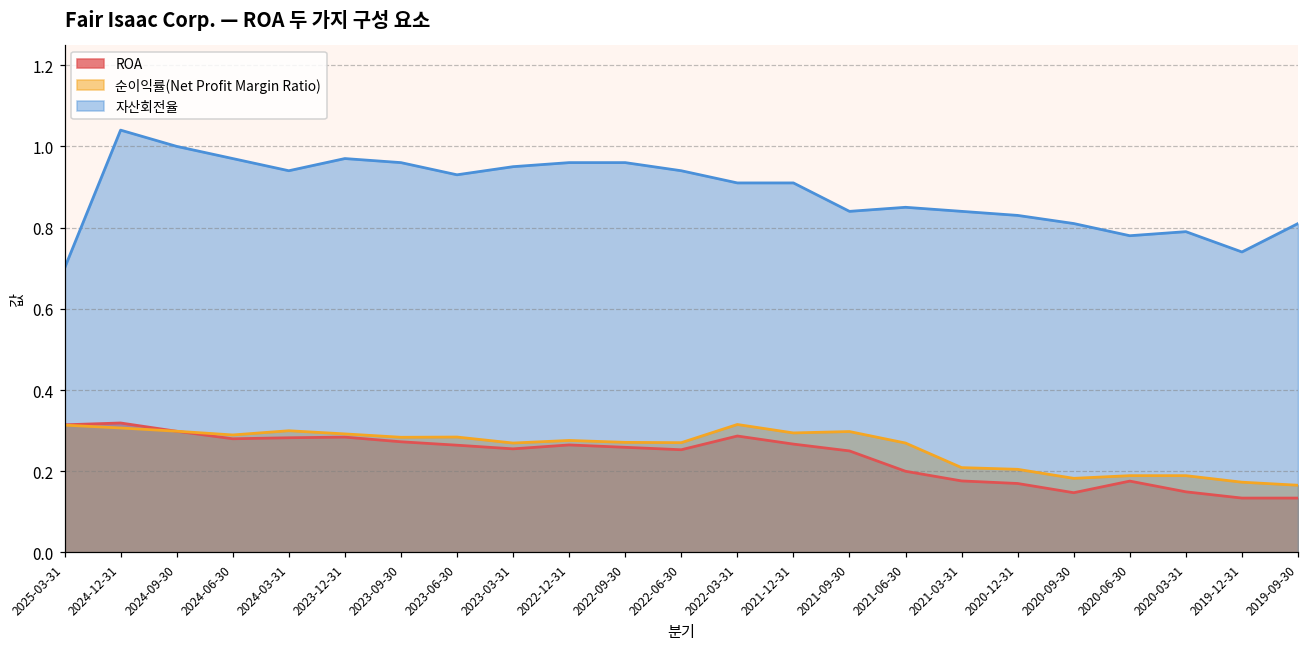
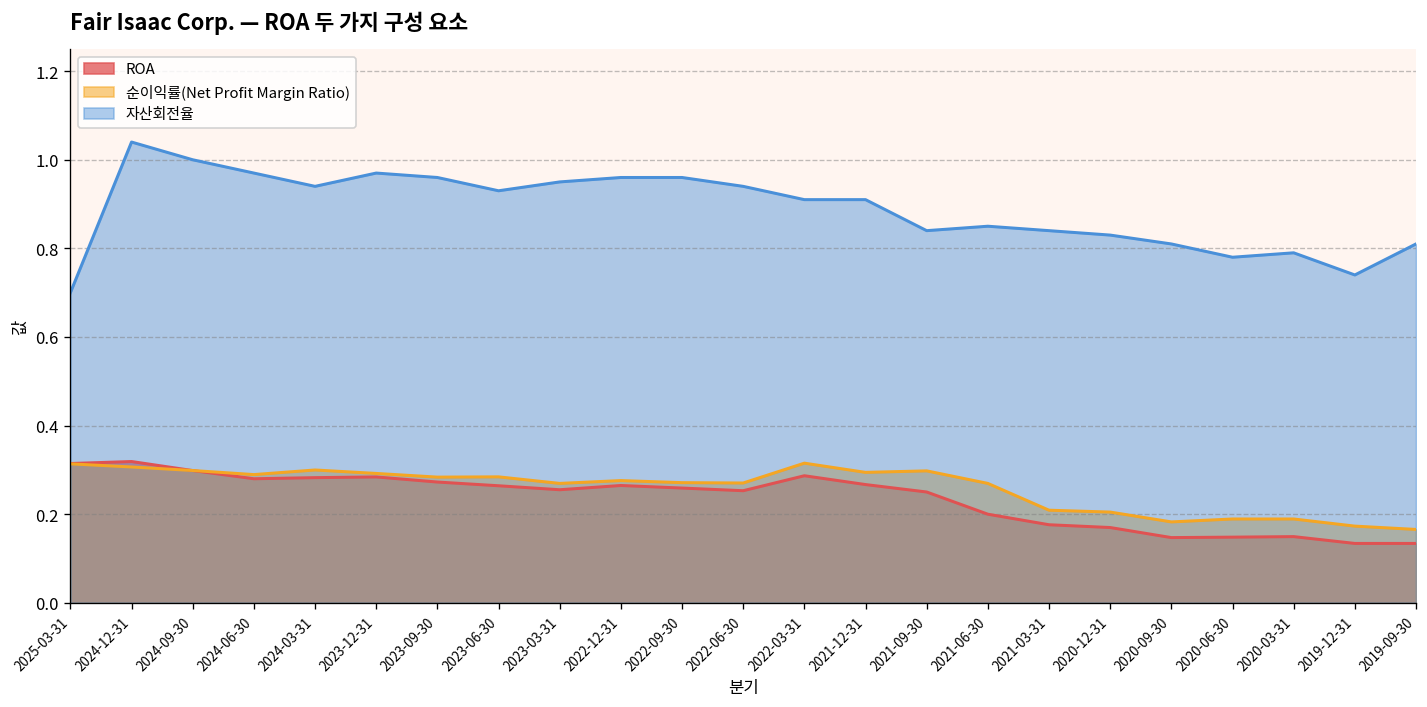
  {
    "ROA": {
      "2024-12-31": 0.32,
      "2024-06-30": 0.28,
      "2024-03-31": 0.28,
      "2023-12-31": 0.28,
      "2023-09-30": 0.27,
      "2023-06-30": 0.26,
      "2023-03-31": 0.26,
      "2022-12-31": 0.26,
      "2022-09-30": 0.26,
      "2022-06-30": 0.25,
      "2022-03-31": 0.29,
      "2021-12-31": 0.27,
      "2021-09-30": 0.25,
      "2021-06-30": 0.20,
      "2021-03-31": 0.18,
      "2020-12-31": 0.17,
      "2020-09-30": 0.15,
-     "2020-06-30": 0.18,
+     "2020-06-30": 0.15,
      "2020-03-31": 0.15,
      "2019-12-31": 0.13,
      "2019-09-30": 0.13
    },
    "순이익률(Net Profit Margin Ratio)": {
      "2024-12-31": 0.31,
      "2024-06-30": 0.29,
      "2024-03-31": 0.30,
      "2023-12-31": 0.29,
      "2023-09-30": 0.28,
      "2023-06-30": 0.28,
      "2023-03-31": 0.27,
      "2022-12-31": 0.28,
      "2022-09-30": 0.27,
      "2022-06-30": 0.27,
      "2022-03-31": 0.32,
      "2021-12-31": 0.29,
      "2021-09-30": 0.30,
      "2021-06-30": 0.27,
      "2021-03-31": 0.21,
      "2020-12-31": 0.20,
      "2020-09-30": 0.18,
      "2020-06-30": 0.19,
      "2020-03-31": 0.19,
      "2019-12-31": 0.17,
      "2019-09-30": 0.17
    },
    "자산회전율": {
      "2025-03-31": 0.70,
      "2024-12-31": 1.04,
      "2024-09-30": 1.00,
      "2024-06-30": 0.97,
      "2024-03-31": 0.94,
      "2023-12-31": 0.97,
      "2023-09-30": 0.96,
      "2023-06-30": 0.93,
      "2023-03-31": 0.95,
      "2022-12-31": 0.96,
      "2022-09-30": 0.96,
      "2022-06-30": 0.94,
      "2022-03-31": 0.91,
      "2021-12-31": 0.91,
      "2021-09-30": 0.84,
      "2021-06-30": 0.85,
      "2021-03-31": 0.84,
      "2020-12-31": 0.83,
      "2020-09-30": 0.81,
      "2020-06-30": 0.78,
      "2020-03-31": 0.79,
      "2019-12-31": 0.74,
      "2019-09-30": 0.81
    }
  }
